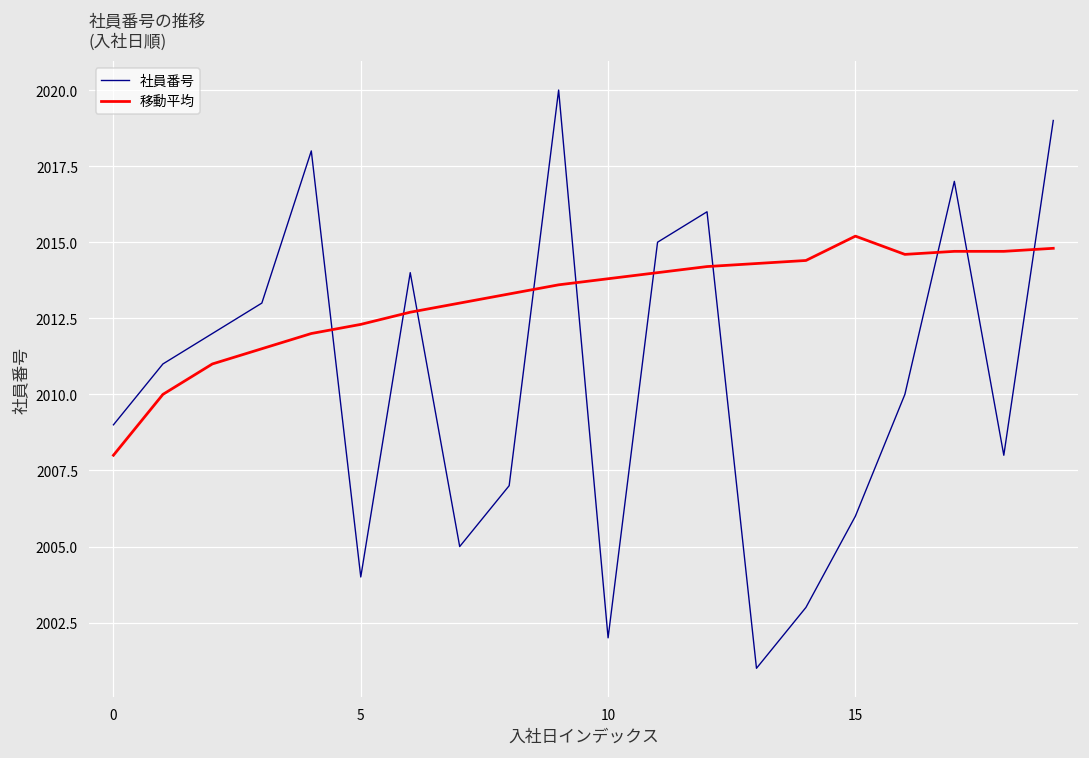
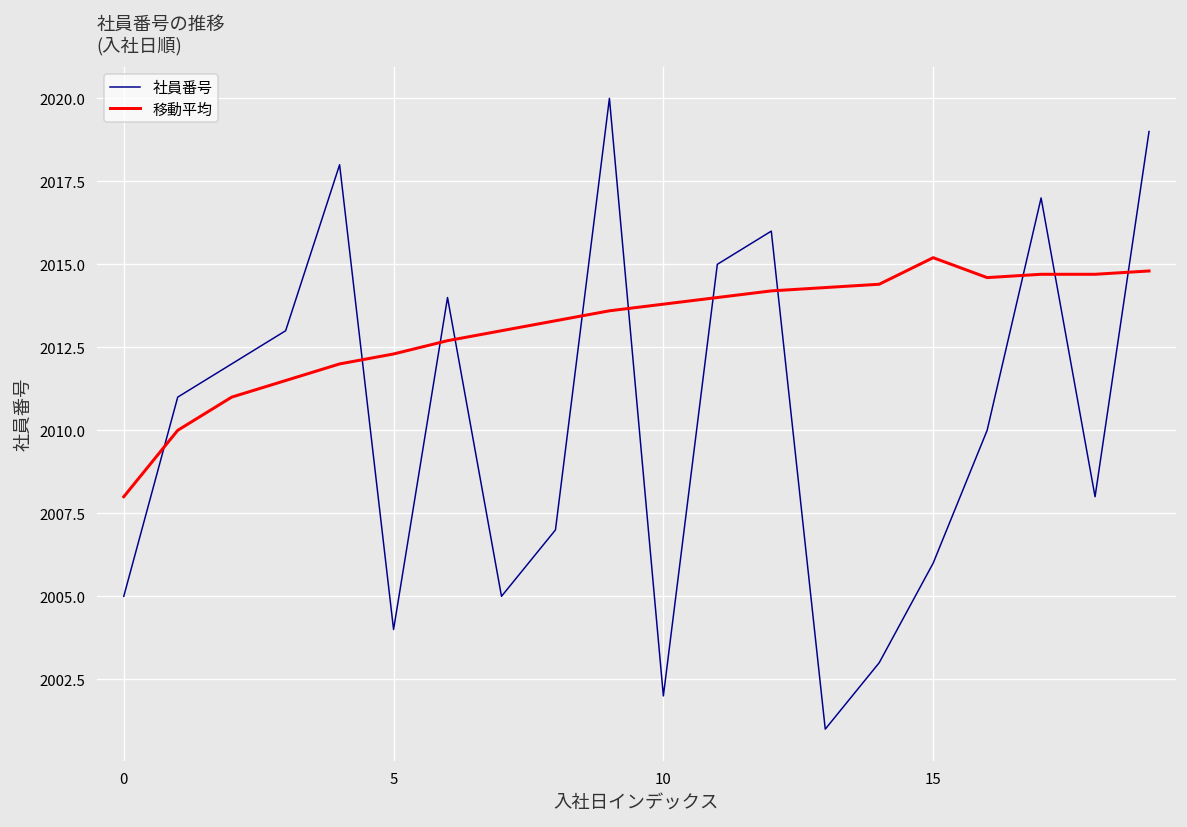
  {
    "社員番号": {
-     "0": 2009,
+     "0": 2005,
      "5": 2004,
      "10": 2002,
      "15": 2006
    },
    "移動平均": {
      "0": 2008,
      "5": 2012.3,
      "10": 2013.8,
      "15": 2015.2
    }
  }
